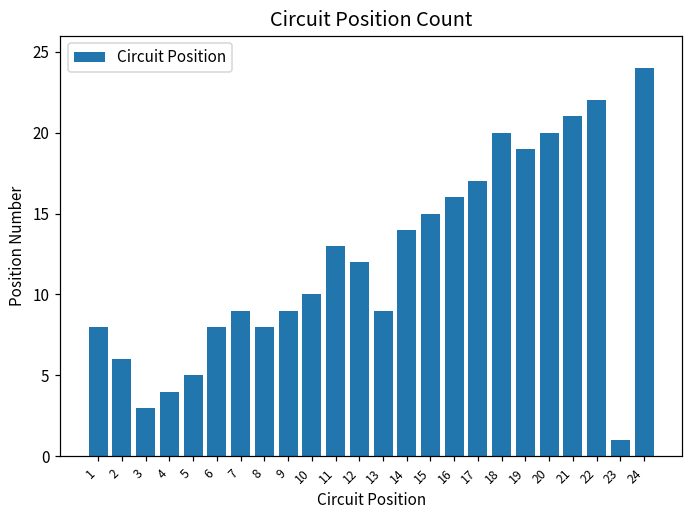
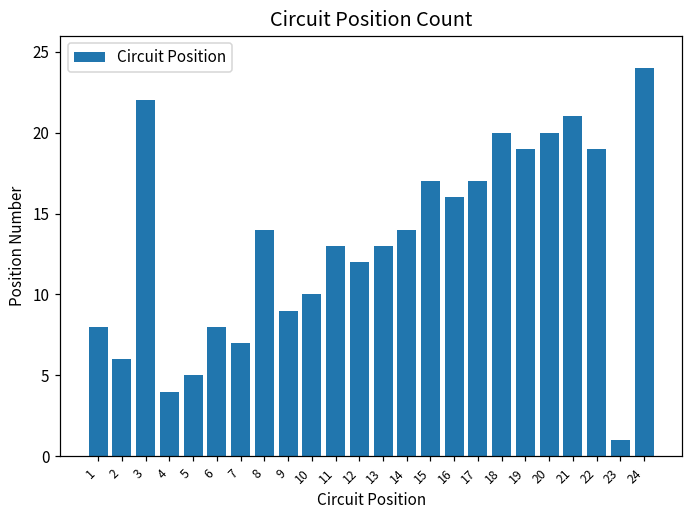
  {
    "1": 8,
    "2": 6,
-   "3": 3,
+   "3": 22,
    "4": 4,
    "5": 5,
    "6": 8,
-   "7": 9,
-   "8": 8,
+   "7": 7,
+   "8": 14,
    "9": 9,
    "10": 10,
    "11": 13,
    "12": 12,
-   "13": 9,
+   "13": 13,
    "14": 14,
-   "15": 15,
+   "15": 17,
    "16": 16,
    "17": 17,
    "18": 20,
    "19": 19,
    "20": 20,
    "21": 21,
-   "22": 22,
+   "22": 19,
    "23": 1,
    "24": 24
  }
